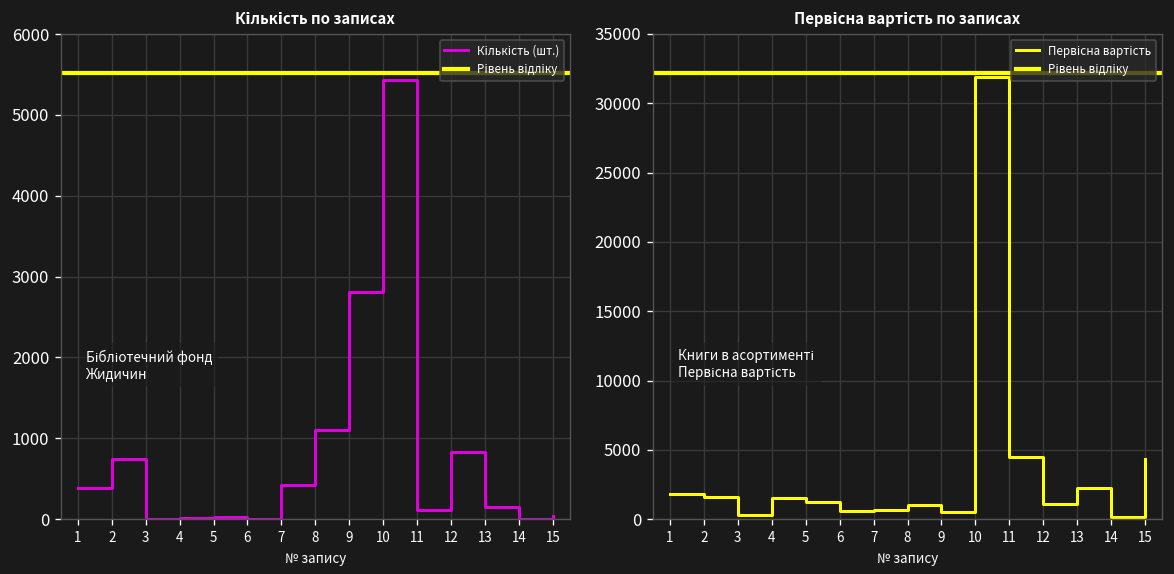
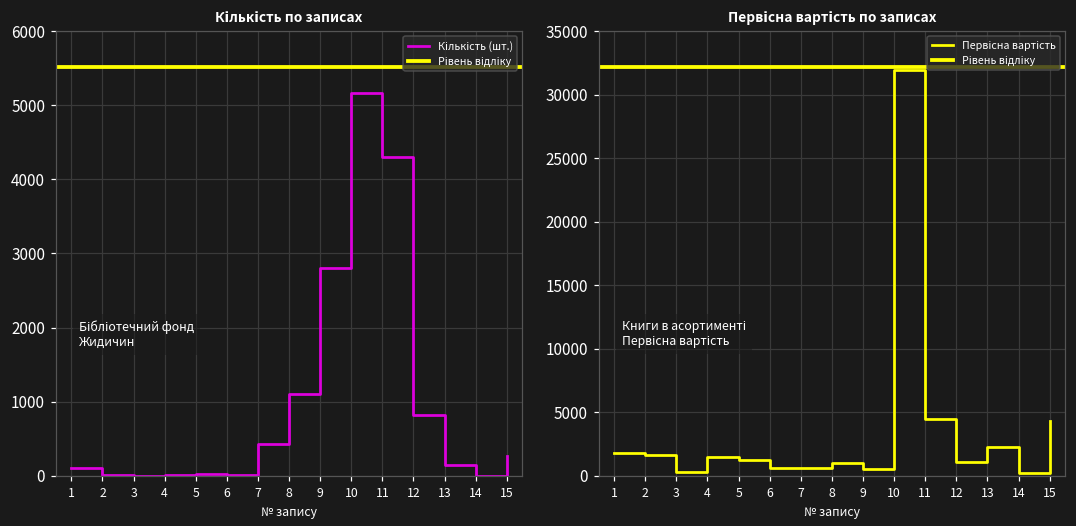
  {
    "Кількість по записах": {
      "Кількість (шт.)": {
-       "1": 400,
-       "2": 800,
+       "1": 100,
+       "2": 0,
        "3": 0,
        "4": 0,
        "5": 0,
        "6": 0,
        "7": 400,
        "8": 1100,
        "9": 2800,
-       "10": 5400,
-       "11": 100,
+       "10": 5200,
+       "11": 4300,
        "12": 800,
        "13": 100,
        "14": 0,
-       "15": 0
+       "15": 300
      }
    }
  }
